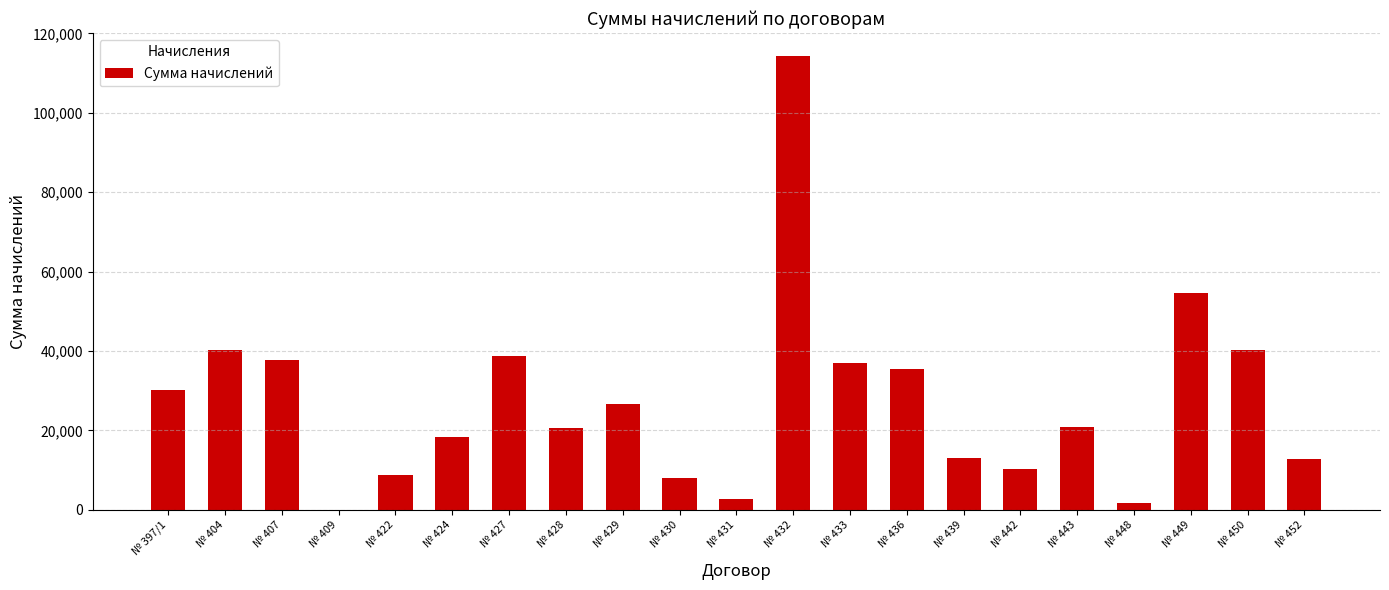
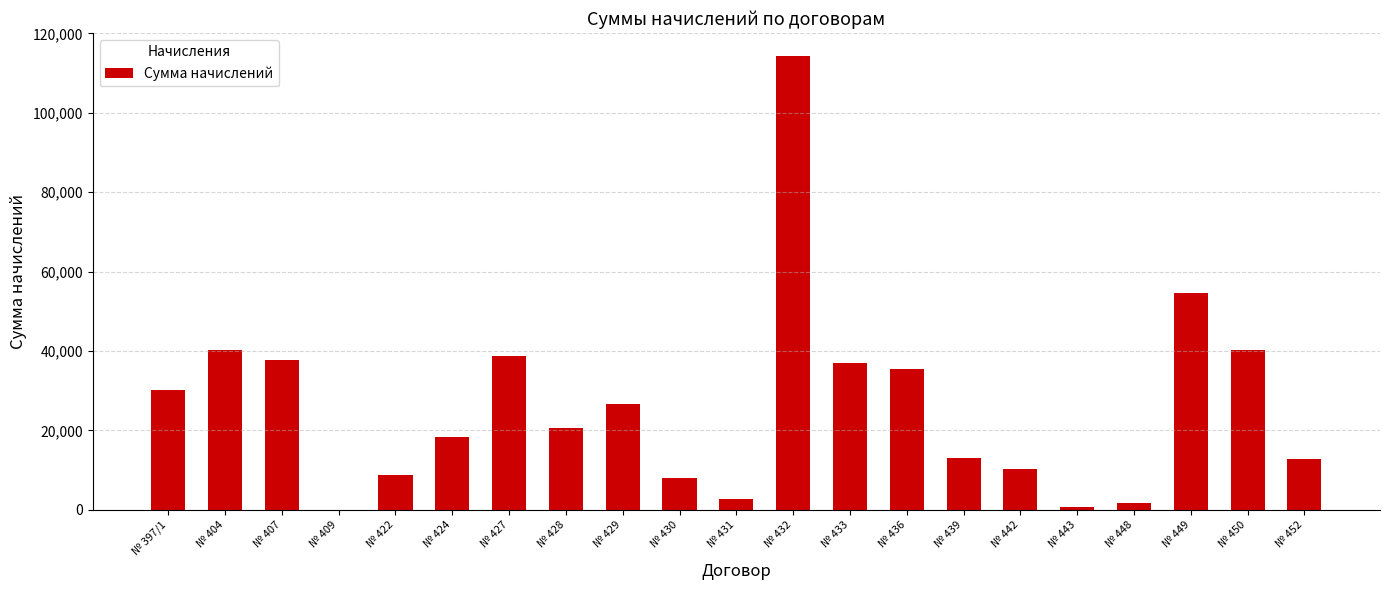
  {
    "№ 397/1": "30,000",
    "№ 404": "40,000",
    "№ 407": "38,000",
    "№ 422": "9,000",
    "№ 424": "18,000",
    "№ 427": "39,000",
    "№ 428": "21,000",
    "№ 429": "27,000",
    "№ 430": "8,000",
    "№ 431": "3,000",
    "№ 432": "114,000",
    "№ 433": "37,000",
    "№ 436": "35,000",
    "№ 439": "13,000",
    "№ 442": "10,000",
-   "№ 443": "21,000",
+   "№ 443": "1,000",
    "№ 448": "2,000",
    "№ 449": "55,000",
    "№ 450": "40,000",
    "№ 452": "13,000"
  }
